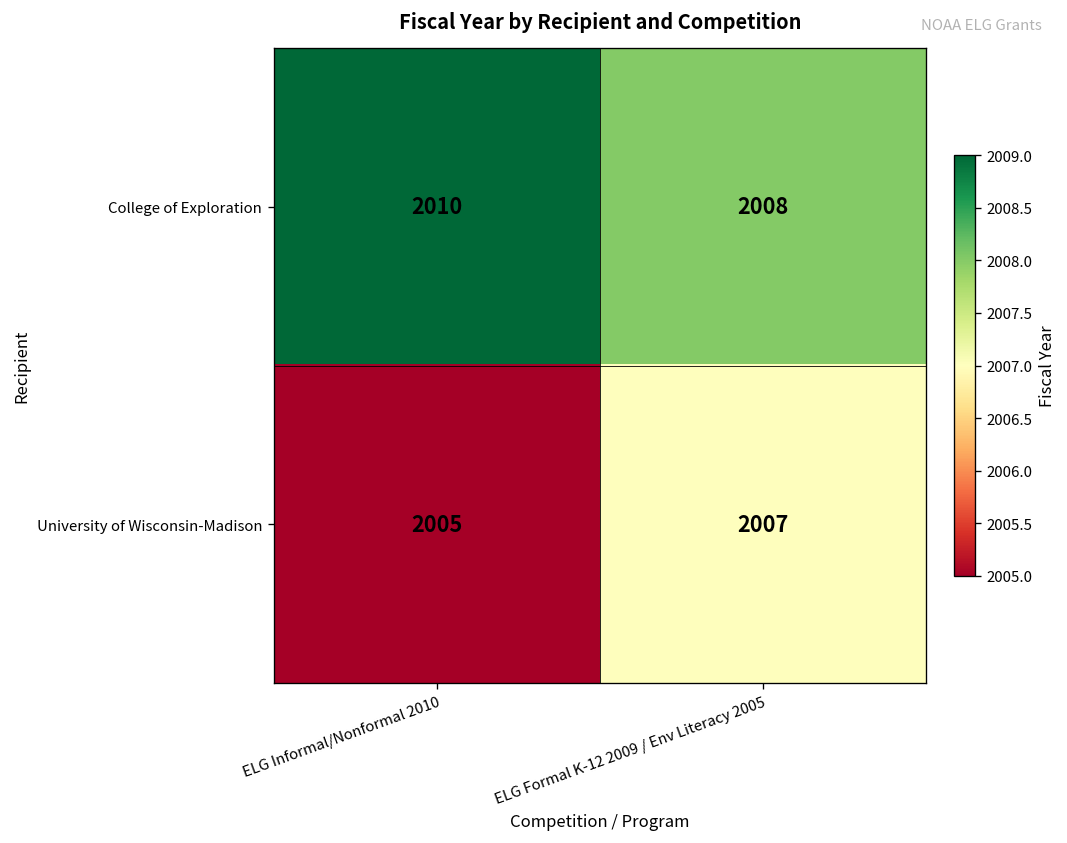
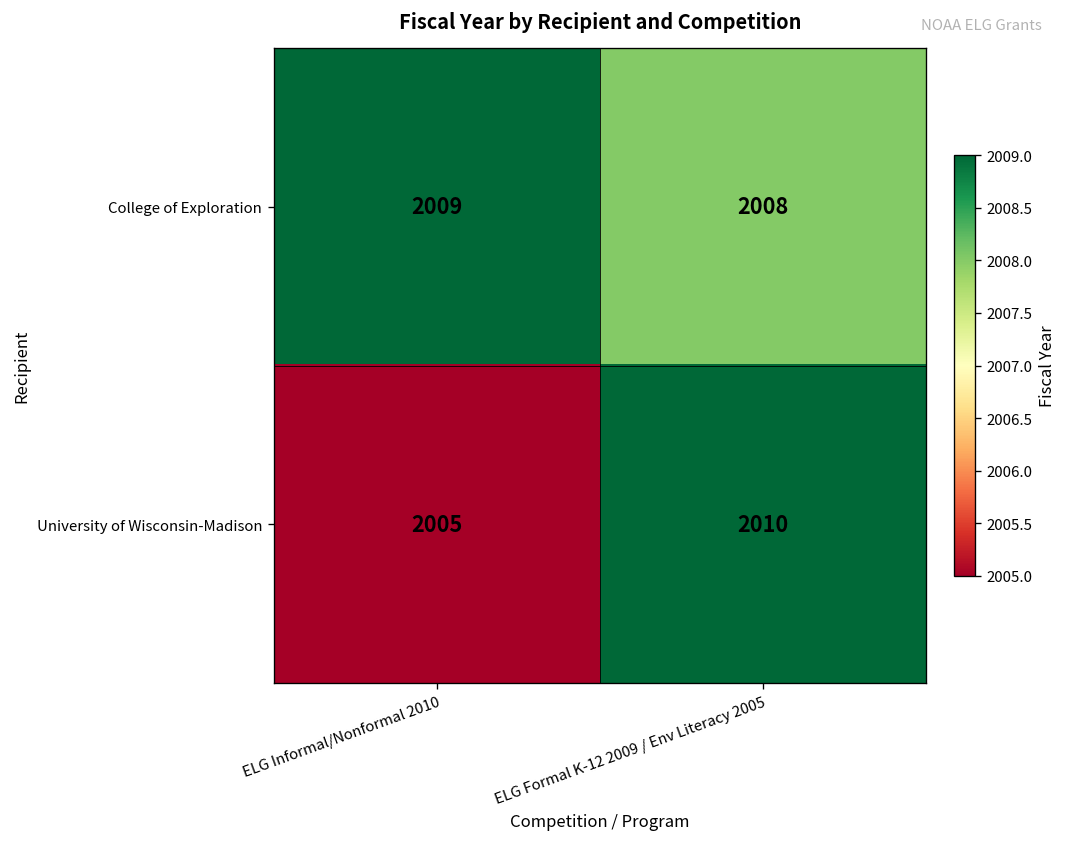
  {
    "College of Exploration": {
-     "ELG Informal/Nonformal 2010": 2010,
+     "ELG Informal/Nonformal 2010": 2009,
      "ELG Formal K-12 2009 / Env Literacy 2005": 2008
    },
    "University of Wisconsin-Madison": {
      "ELG Informal/Nonformal 2010": 2005,
-     "ELG Formal K-12 2009 / Env Literacy 2005": 2007
+     "ELG Formal K-12 2009 / Env Literacy 2005": 2010
    }
  }
